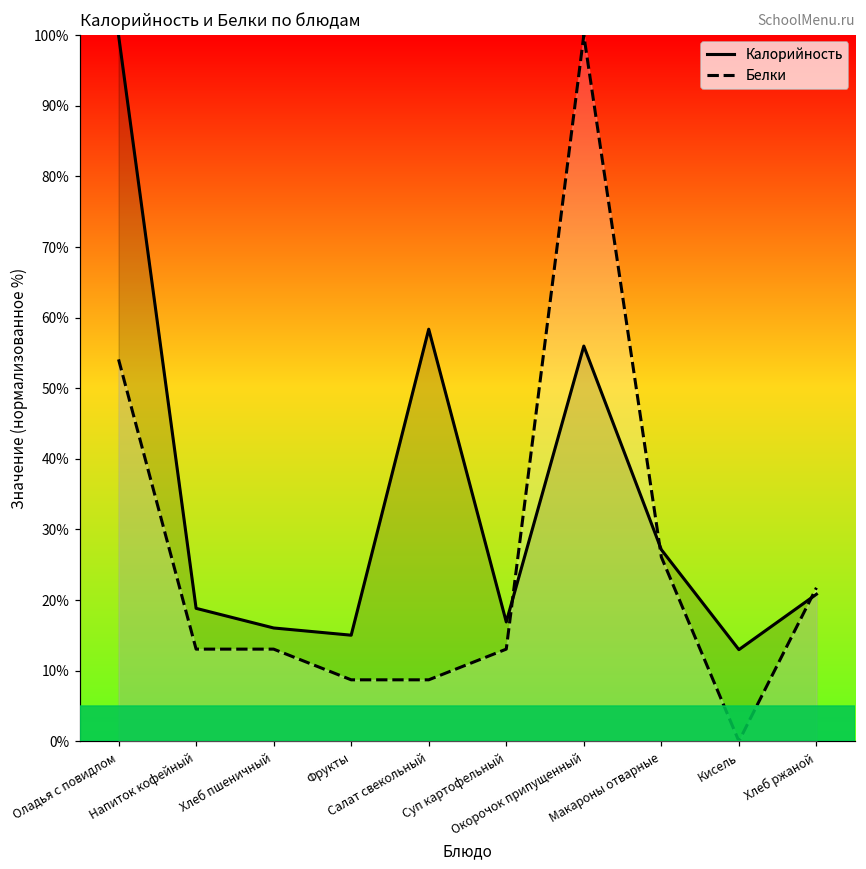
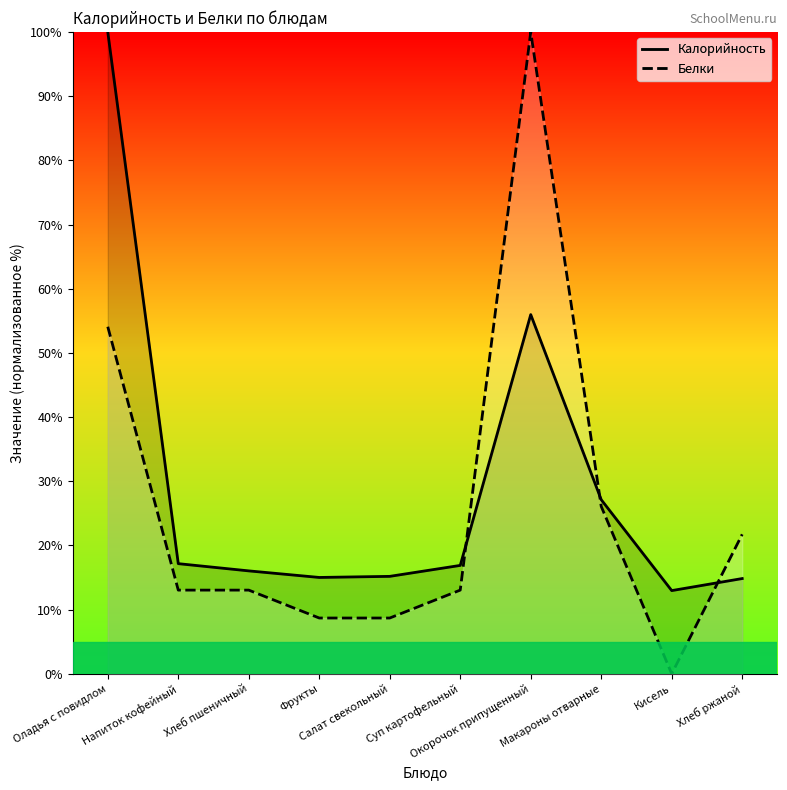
  {
    "Калорийность": {
      "Оладья с повидлом": "100%",
-     "Напиток кофейный": "19%",
+     "Напиток кофейный": "17%",
      "Хлеб пшеничный": "16%",
      "Фрукты": "15%",
-     "Салат свекольный": "58%",
+     "Салат свекольный": "15%",
      "Суп картофельный": "17%",
      "Окорочок припущенный": "56%",
      "Макароны отварные": "27%",
      "Кисель": "13%",
-     "Хлеб ржаной": "21%"
+     "Хлеб ржаной": "15%"
    }
  }
